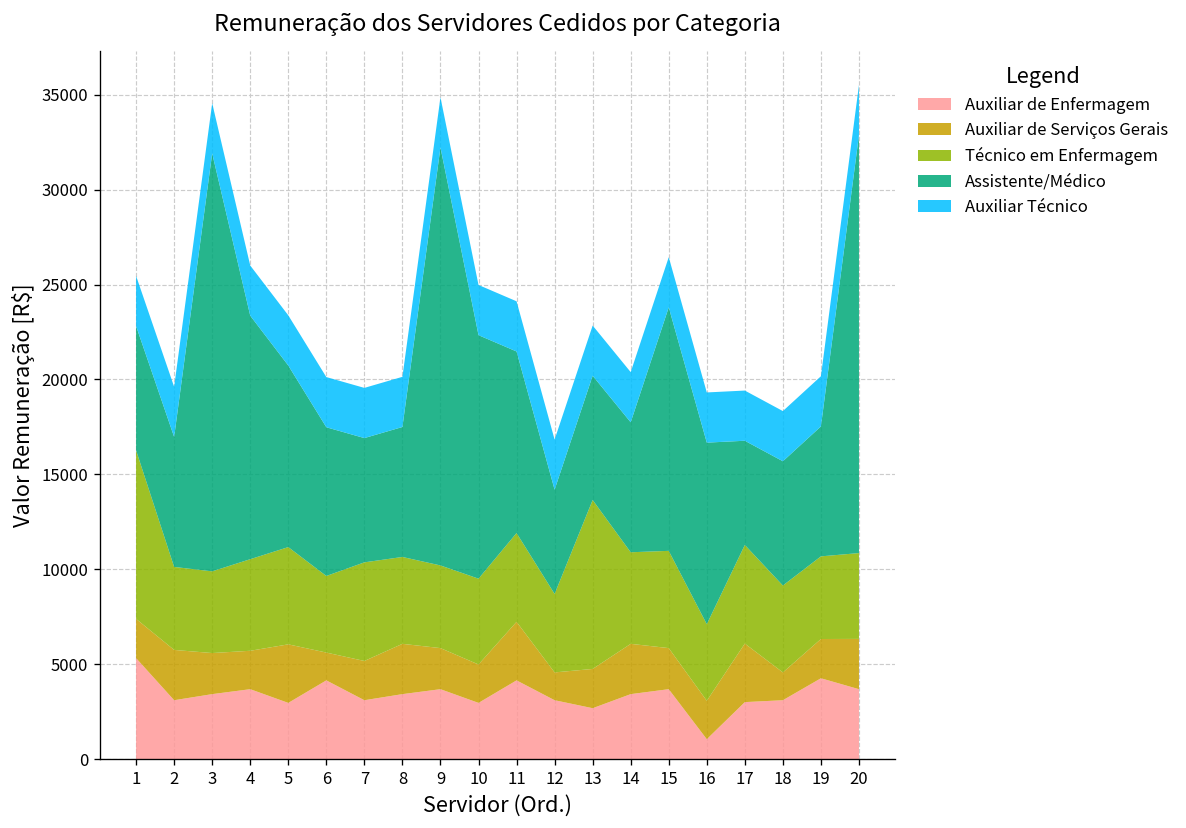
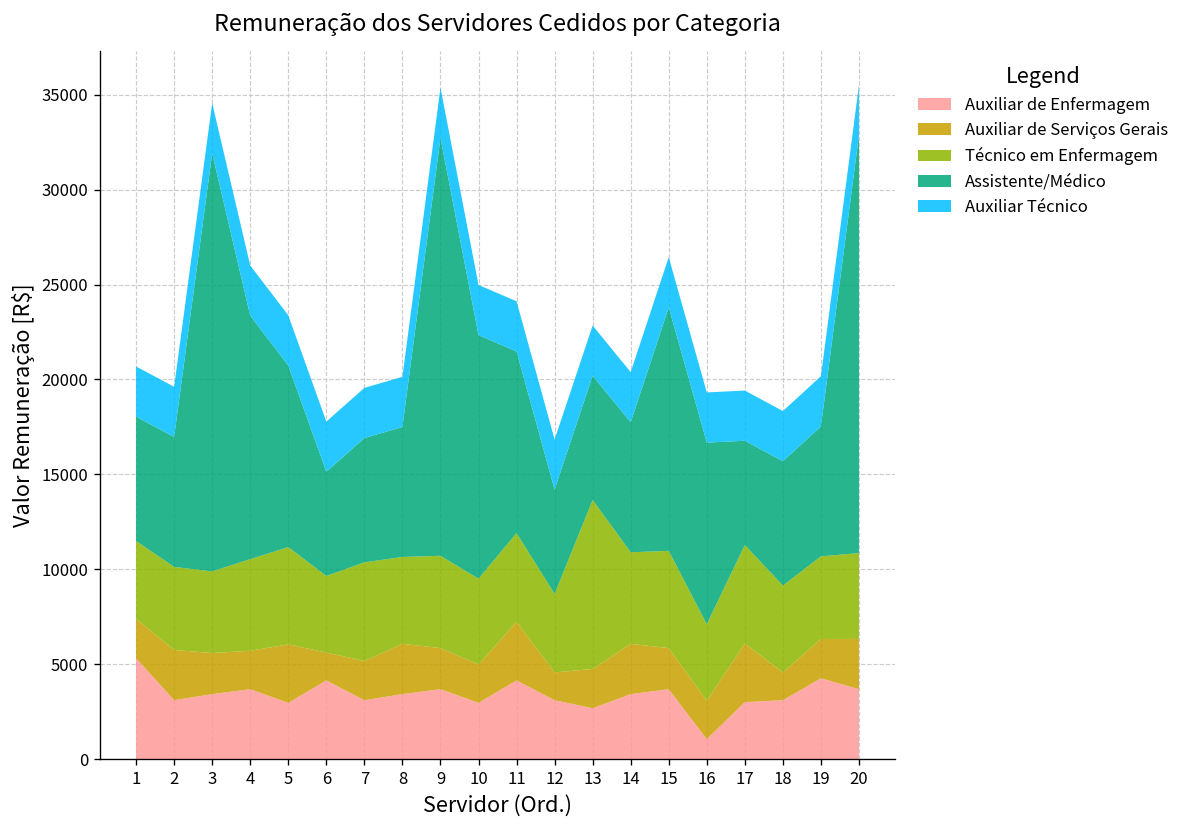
  {
    "Auxiliar de Enfermagem": {
      "1": 5300,
      "2": 3100,
      "3": 3400,
      "4": 3700,
      "5": 3000,
      "6": 4100,
      "7": 3100,
      "8": 3400,
      "9": 3700,
      "10": 3000,
      "11": 4100,
      "12": 3100,
      "13": 2700,
      "14": 3400,
      "15": 3700,
      "16": 1000,
      "17": 3000,
      "18": 3100,
      "19": 4300,
      "20": 3700
    },
    "Auxiliar de Serviços Gerais": {
      "1": 2100,
      "2": 2700,
      "3": 2200,
      "4": 2000,
      "5": 3100,
      "6": 1500,
      "7": 2100,
      "8": 2700,
      "9": 2200,
      "10": 2000,
      "11": 3100,
      "12": 1500,
      "13": 2100,
      "14": 2700,
      "15": 2200,
      "16": 2000,
      "17": 3100,
      "18": 1500,
      "19": 2100,
      "20": 2700
    },
    "Técnico em Enfermagem": {
-     "1": 8900,
+     "1": 4100,
      "2": 4400,
      "3": 4300,
      "4": 4800,
      "5": 5100,
      "6": 4000,
      "7": 5200,
      "8": 4600,
-     "9": 4400,
+     "9": 4900,
      "10": 4500,
      "11": 4700,
      "12": 4100,
      "13": 8900,
      "14": 4800,
      "15": 5100,
      "16": 4000,
      "17": 5200,
      "18": 4600,
      "19": 4400,
      "20": 4500
    },
    "Assistente/Médico": {
      "1": 6500,
      "2": 6800,
      "3": 22000,
      "4": 12800,
      "5": 9600,
-     "6": 7800,
+     "6": 5500,
      "7": 6500,
      "8": 6800,
      "9": 22000,
      "10": 12800,
      "11": 9600,
      "12": 5500,
      "13": 6500,
      "14": 6800,
      "15": 12800,
      "16": 9600,
      "17": 5500,
      "18": 6500,
      "19": 6800,
      "20": 22000
    },
    "Auxiliar Técnico": {
      "1": 2600,
      "2": 2600,
      "3": 2600,
      "4": 2600,
      "5": 2600,
      "6": 2600,
      "7": 2600,
      "8": 2600,
      "9": 2600,
      "10": 2600,
      "11": 2600,
      "12": 2600,
      "13": 2600,
      "14": 2600,
      "15": 2600,
      "16": 2600,
      "17": 2600,
      "18": 2600,
      "19": 2600,
      "20": 2600
    }
  }
